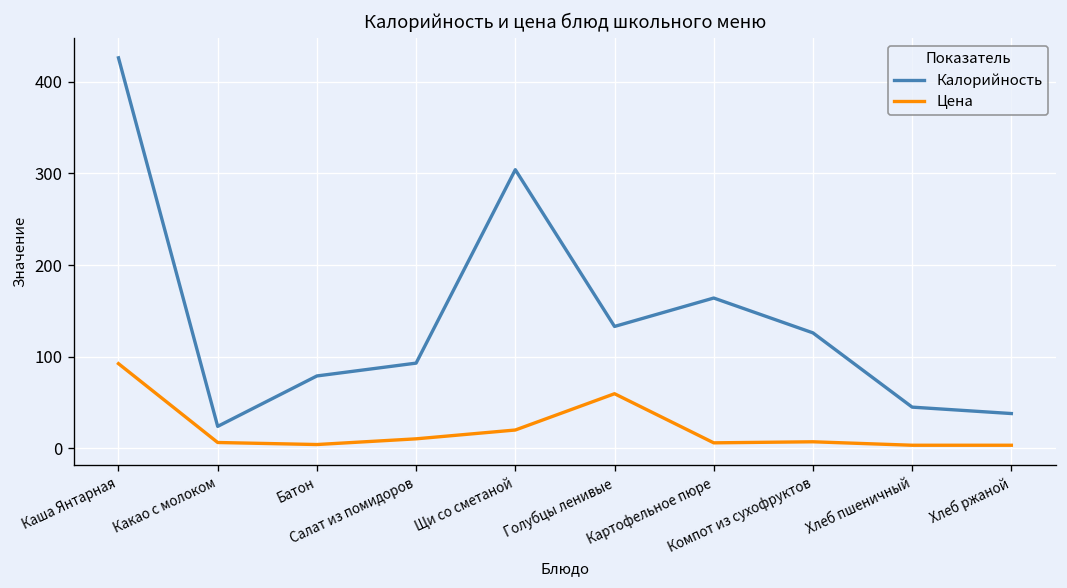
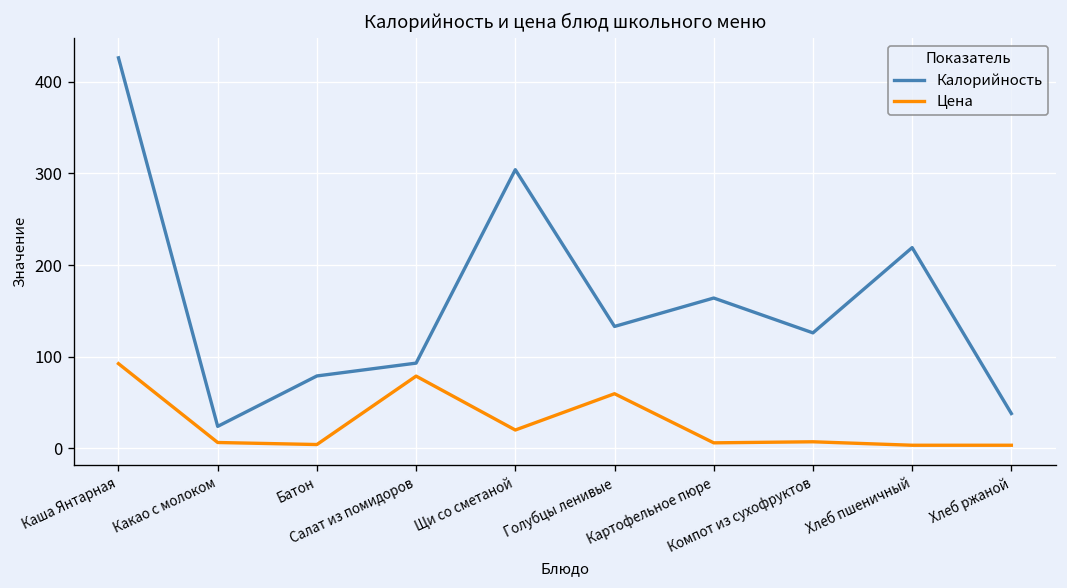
  {
    "Калорийность": {
      "Каша Янтарная": 430,
      "Какао с молоком": 20,
      "Батон": 80,
      "Салат из помидоров": 90,
      "Щи со сметаной": 300,
      "Голубцы ленивые": 130,
      "Картофельное пюре": 160,
      "Компот из сухофруктов": 130,
-     "Хлеб пшеничный": 50,
+     "Хлеб пшеничный": 220,
      "Хлеб ржаной": 40
    },
    "Цена": {
      "Каша Янтарная": 90,
      "Какао с молоком": 10,
      "Батон": 0,
-     "Салат из помидоров": 10,
+     "Салат из помидоров": 80,
      "Щи со сметаной": 20,
      "Голубцы ленивые": 60,
      "Картофельное пюре": 10,
      "Компот из сухофруктов": 10,
      "Хлеб пшеничный": 0,
      "Хлеб ржаной": 0
    }
  }
